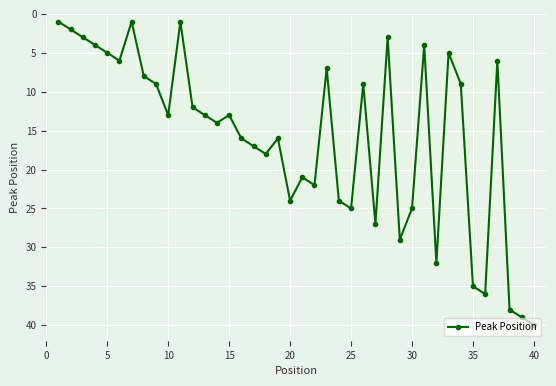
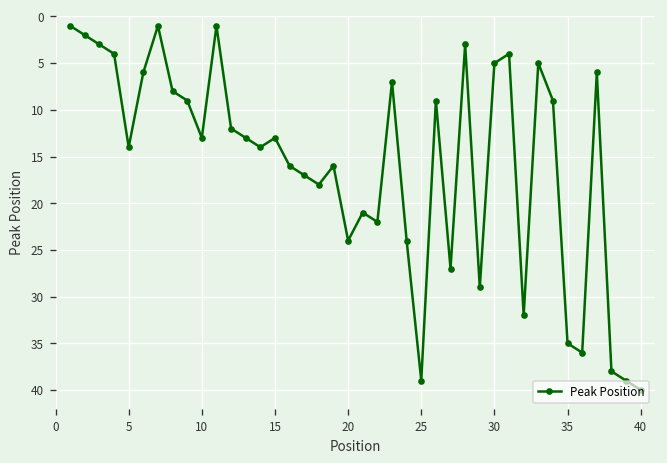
  {
-   "5": 5,
+   "5": 14,
    "10": 13,
    "15": 13,
    "20": 24,
-   "25": 25,
-   "30": 25,
+   "25": 39,
+   "30": 5,
    "35": 35
  }
